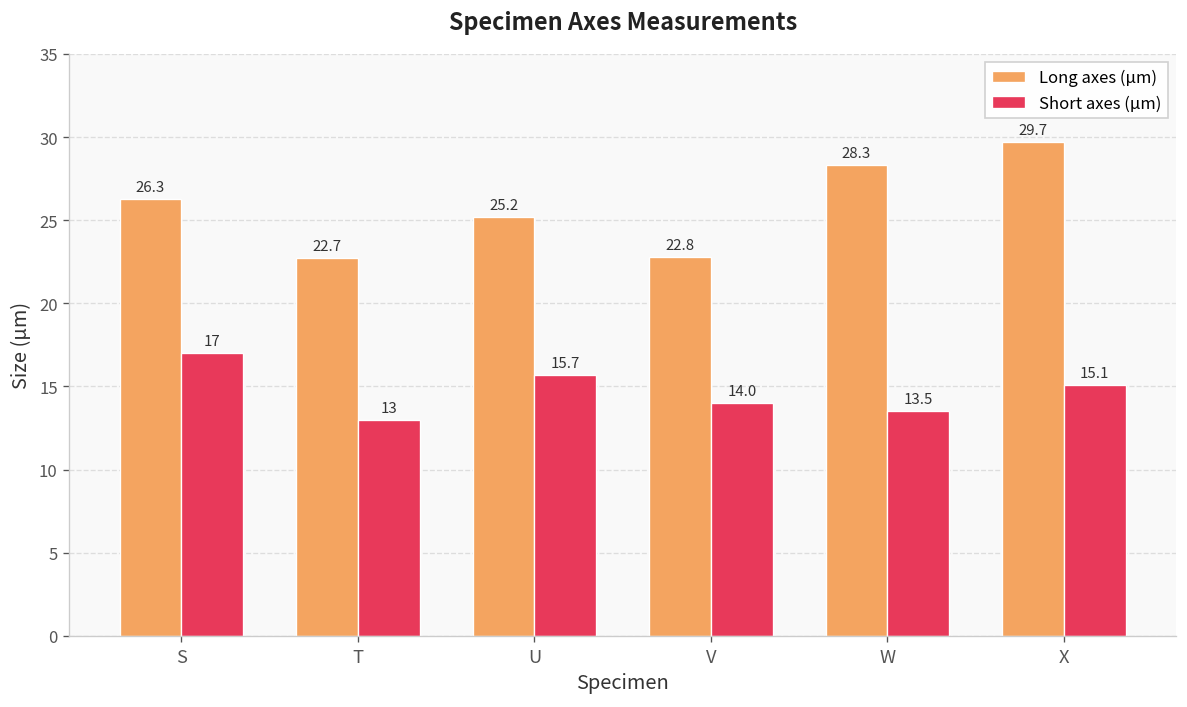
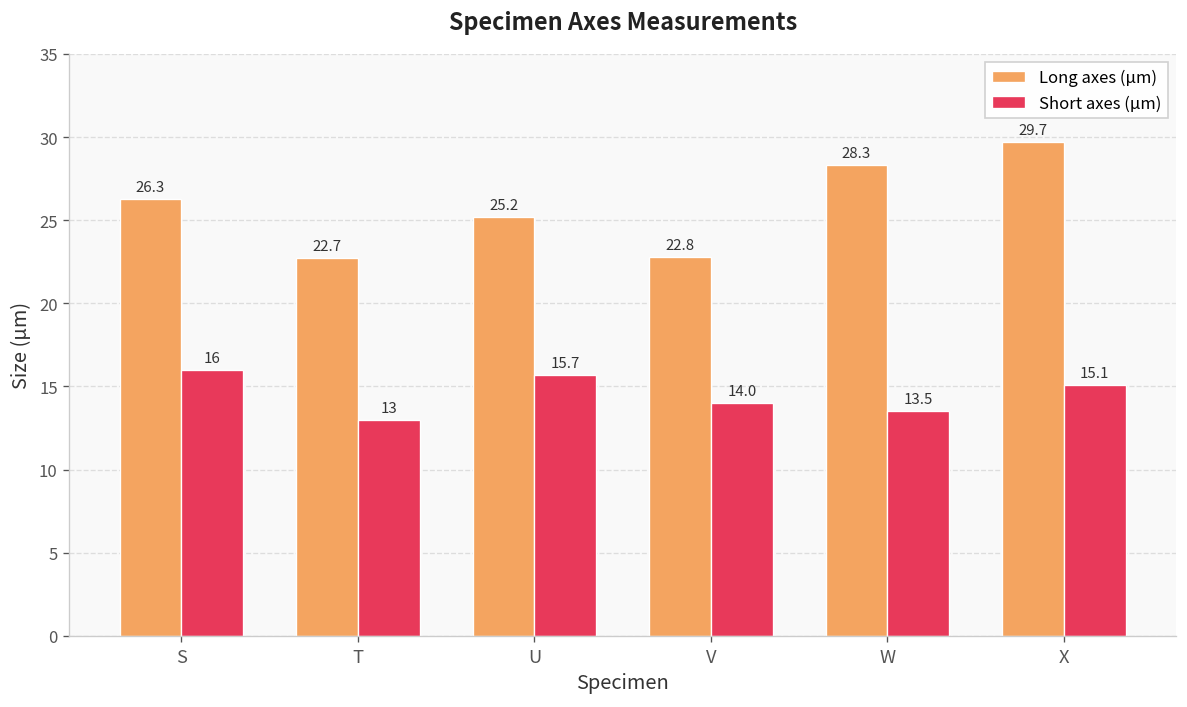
  {
    "Long axes (µm)": {
      "S": 26.3,
      "T": 22.7,
      "U": 25.2,
      "V": 22.8,
      "W": 28.3,
      "X": 29.7
    },
    "Short axes (µm)": {
-     "S": 17,
+     "S": 16,
      "T": 13,
      "U": 15.7,
      "V": 14.0,
      "W": 13.5,
      "X": 15.1
    }
  }
